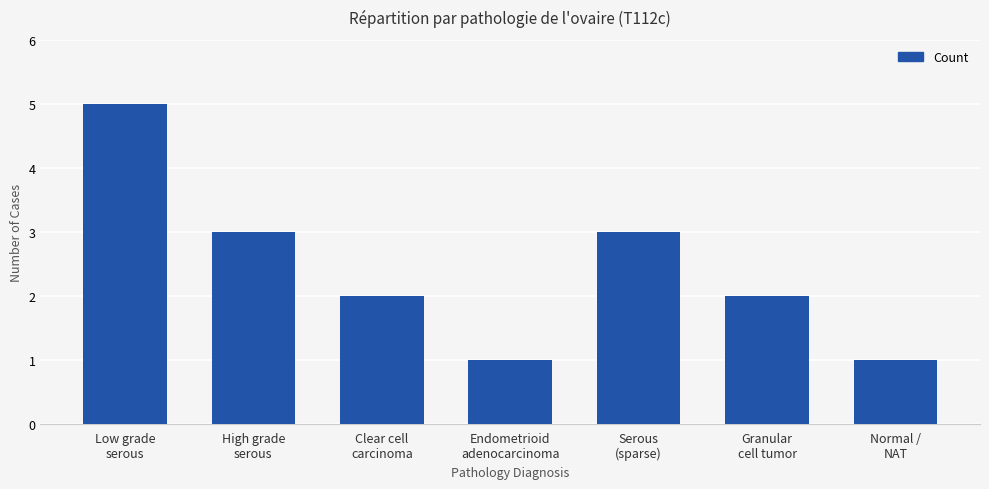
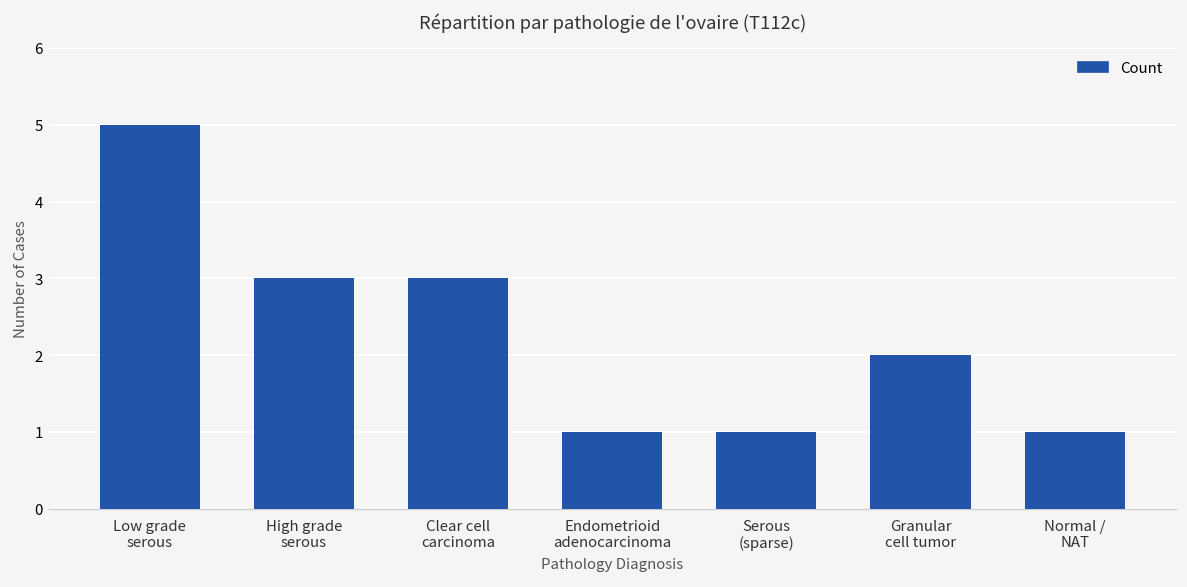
  {
    "Low grade serous": 5,
    "High grade serous": 3,
-   "Clear cell carcinoma": 2,
+   "Clear cell carcinoma": 3,
    "Endometrioid adenocarcinoma": 1,
-   "Serous (sparse)": 3,
+   "Serous (sparse)": 1,
    "Granular cell tumor": 2,
    "Normal / NAT": 1
  }
